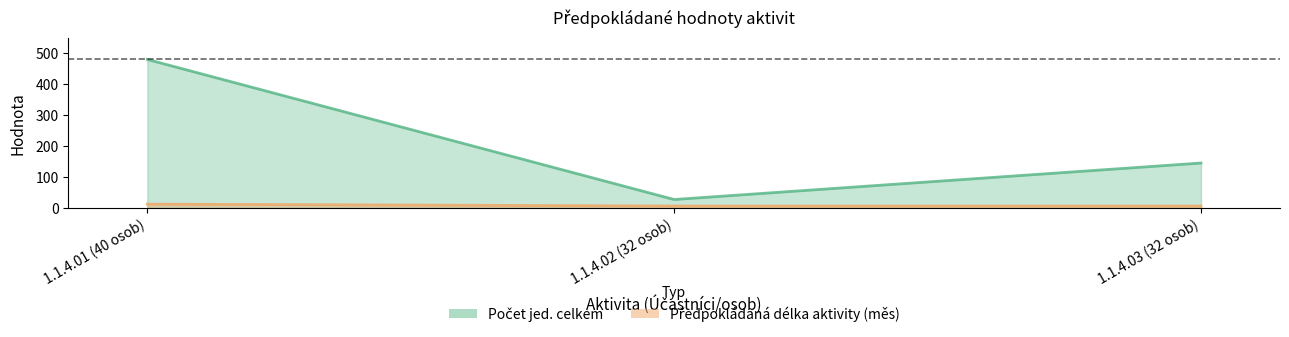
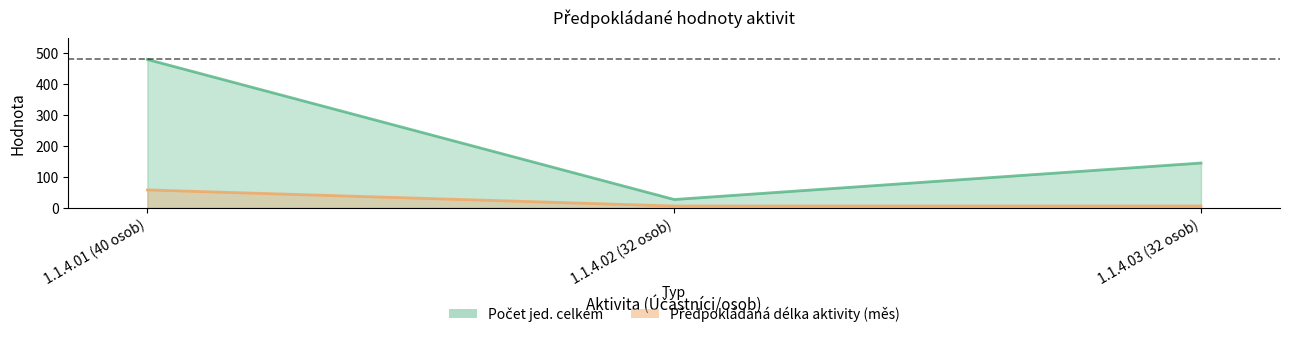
  {
    "Počet jed. celkem": {
      "1.1.4.01 (40 osob)": 480,
      "1.1.4.02 (32 osob)": 30,
      "1.1.4.03 (32 osob)": 150
    },
    "Předpokládaná délka aktivity (měs)": {
-     "1.1.4.01 (40 osob)": 10,
+     "1.1.4.01 (40 osob)": 60,
      "1.1.4.02 (32 osob)": 10,
      "1.1.4.03 (32 osob)": 10
    }
  }
